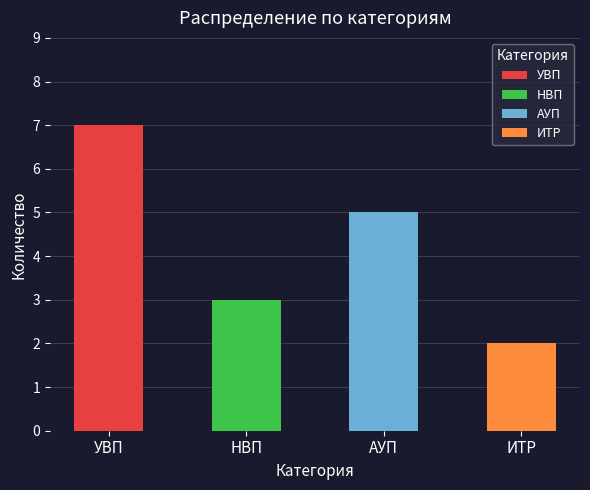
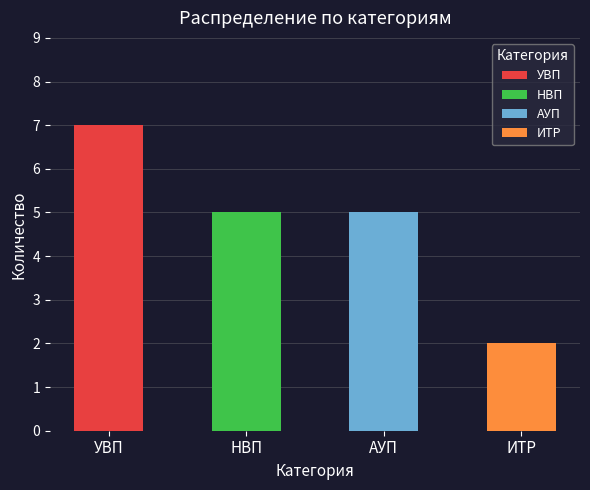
  {
    "УВП": 7,
-   "НВП": 3,
+   "НВП": 5,
    "АУП": 5,
    "ИТР": 2
  }
